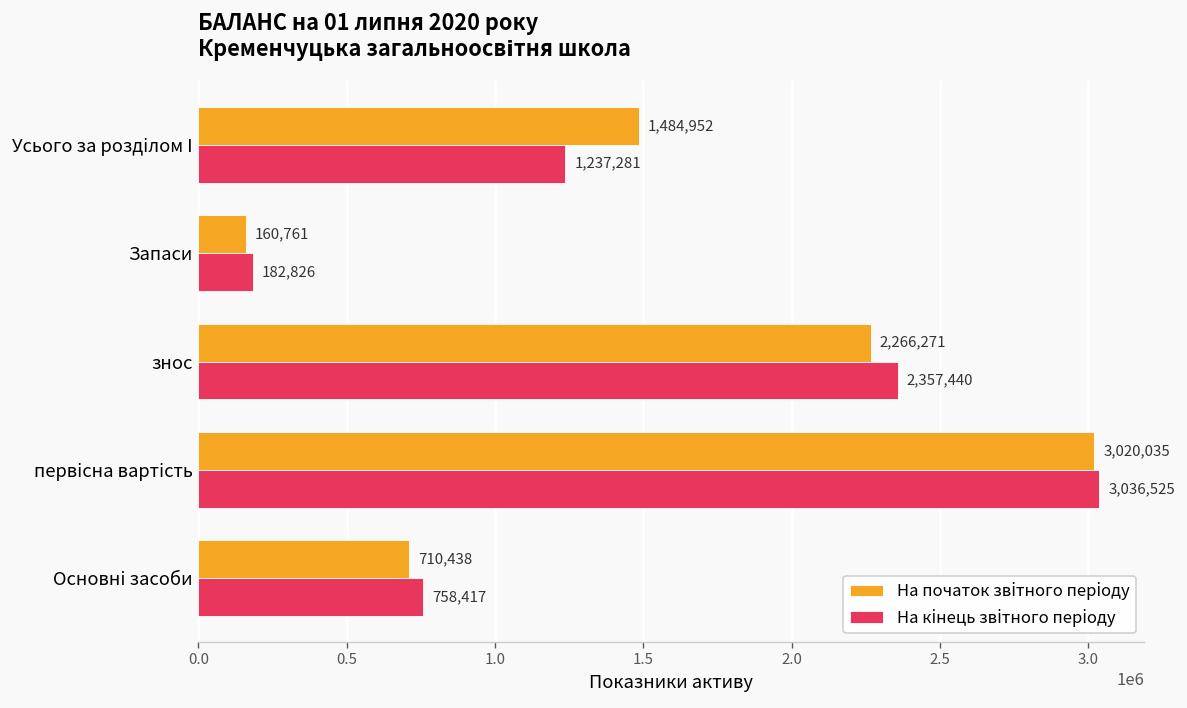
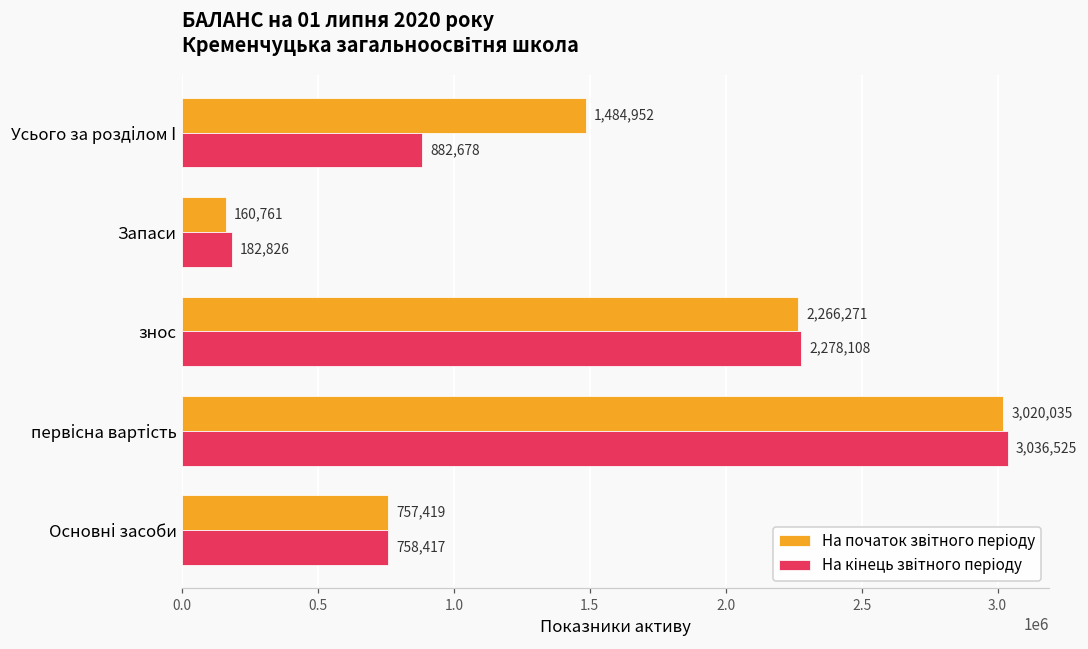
  {
    "На початок звітного періоду": {
      "Усього за розділом І": "1,484,952",
      "Запаси": "160,761",
      "знос": "2,266,271",
      "первісна вартість": "3,020,035",
-     "Основні засоби": "710,438"
+     "Основні засоби": "757,419"
    },
    "На кінець звітного періоду": {
-     "Усього за розділом І": "1,237,281",
+     "Усього за розділом І": "882,678",
      "Запаси": "182,826",
-     "знос": "2,357,440",
+     "знос": "2,278,108",
      "первісна вартість": "3,036,525",
      "Основні засоби": "758,417"
    }
  }
